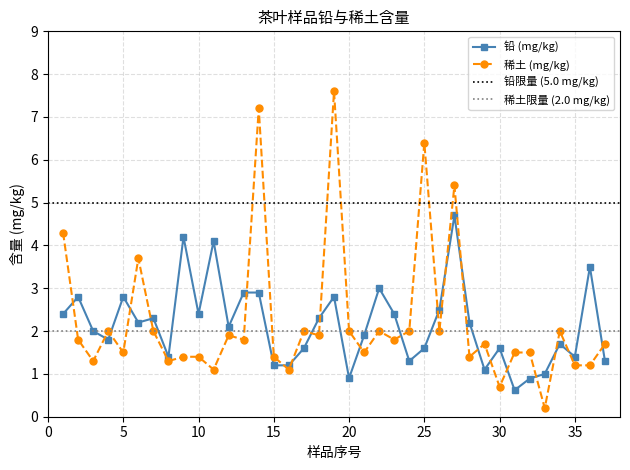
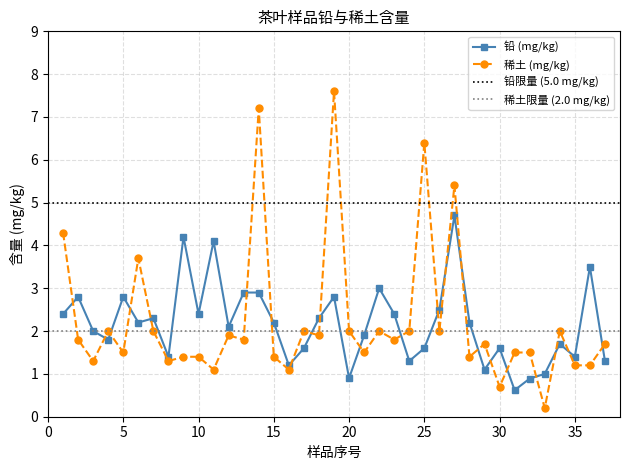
  {
    "铅 (mg/kg)": {
      "5": 2.8,
      "10": 2.4,
-     "15": 1.2,
+     "15": 2.2,
      "20": 0.9,
      "25": 1.6,
      "30": 1.6,
      "35": 1.4
    },
    "稀土 (mg/kg)": {
      "5": 1.5,
      "10": 1.4,
      "15": 1.4,
      "20": 2.0,
      "25": 6.4,
      "30": 0.7,
      "35": 1.2
    }
  }
